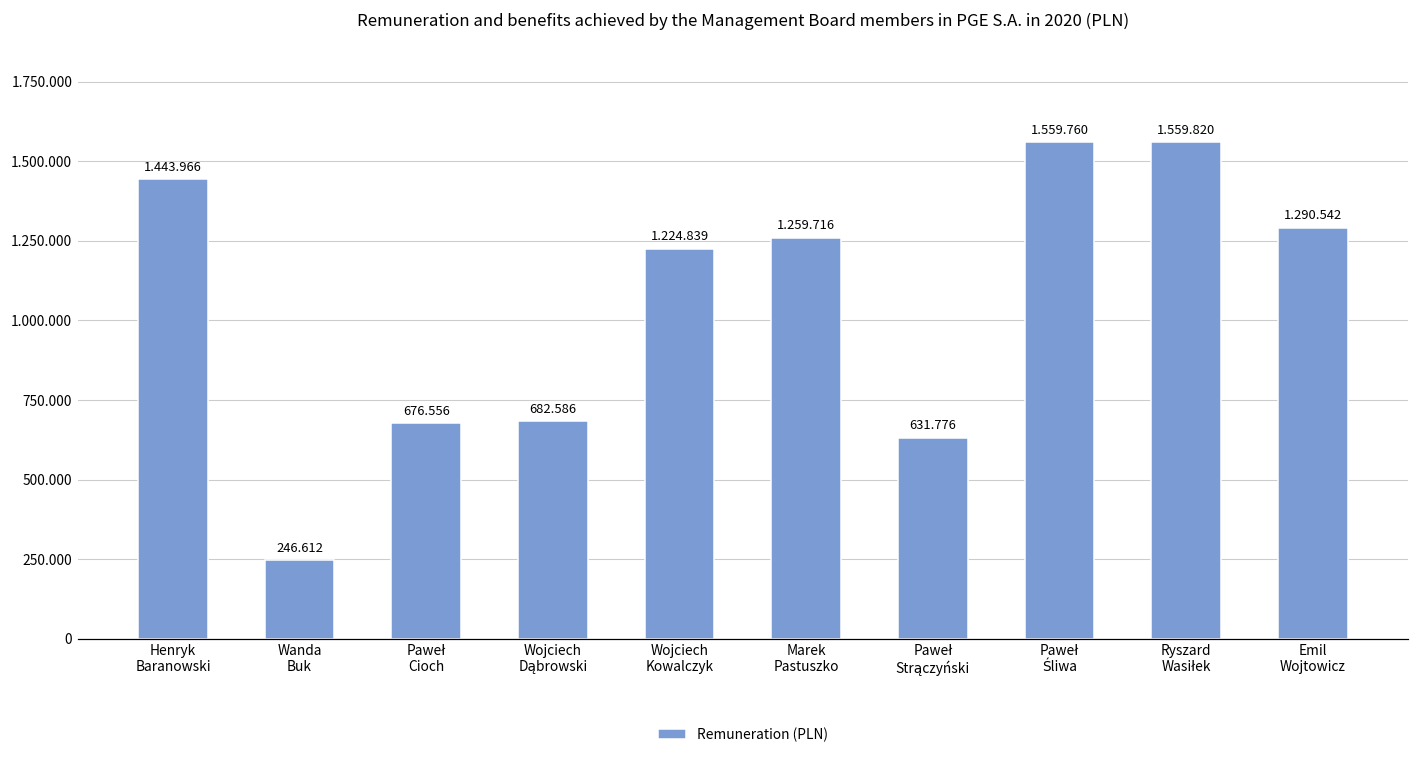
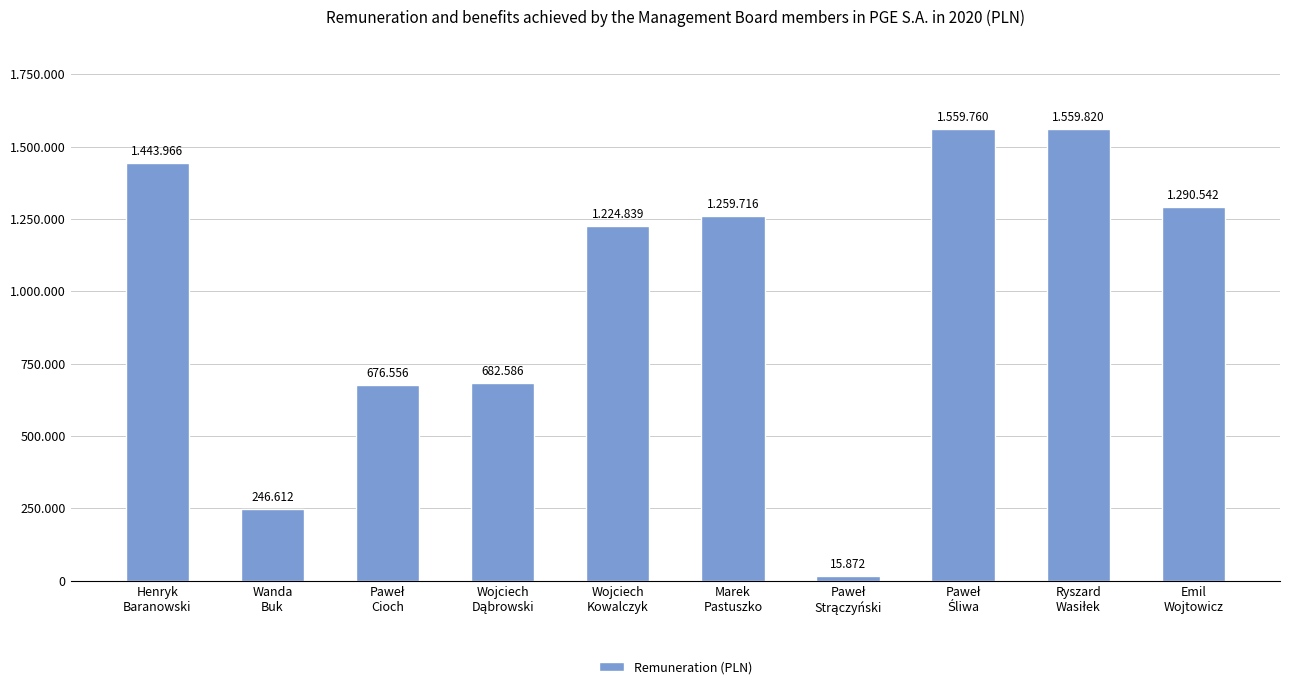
  {
-   "Paweł Strączyński": 631.776
+   "Paweł Strączyński": 15.872
  }
